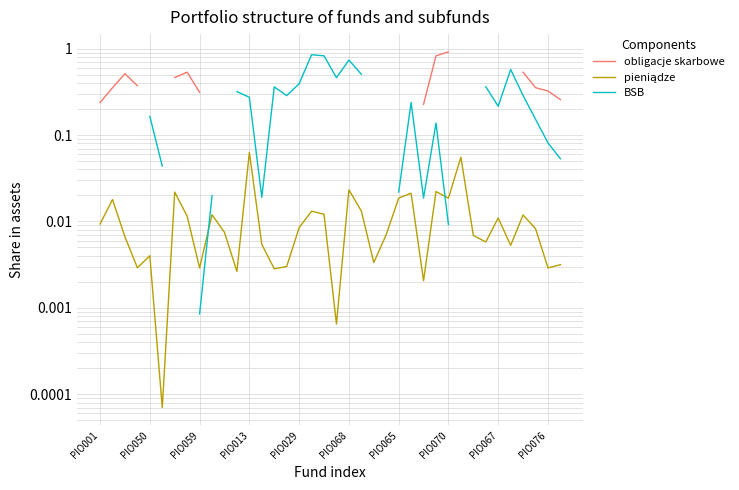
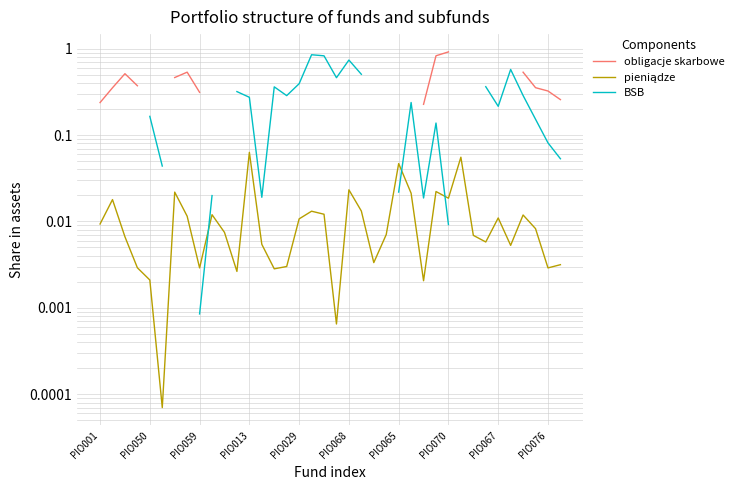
  {
    "obligacje skarbowe": {
      "PIO001": 0.24,
      "PIO059": 0.31,
      "PIO070": 0.9,
      "PIO076": 0.32
    },
    "pieniądze": {
      "PIO001": 0.009,
-     "PIO050": 0.004,
+     "PIO050": 0.0021,
      "PIO059": 0.0029,
      "PIO013": 0.06,
-     "PIO029": 0.008,
+     "PIO029": 0.011,
      "PIO068": 0.023,
-     "PIO065": 0.019,
+     "PIO065": 0.05,
      "PIO070": 0.019,
      "PIO067": 0.011,
      "PIO076": 0.0029
    },
    "BSB": {
      "PIO001": 0.09,
      "PIO050": 0.16,
      "PIO059": 0.0009,
      "PIO013": 0.27,
      "PIO029": 0.4,
      "PIO068": 0.7,
      "PIO065": 0.022,
      "PIO070": 0.009,
      "PIO067": 0.22,
      "PIO076": 0.08
    }
  }
